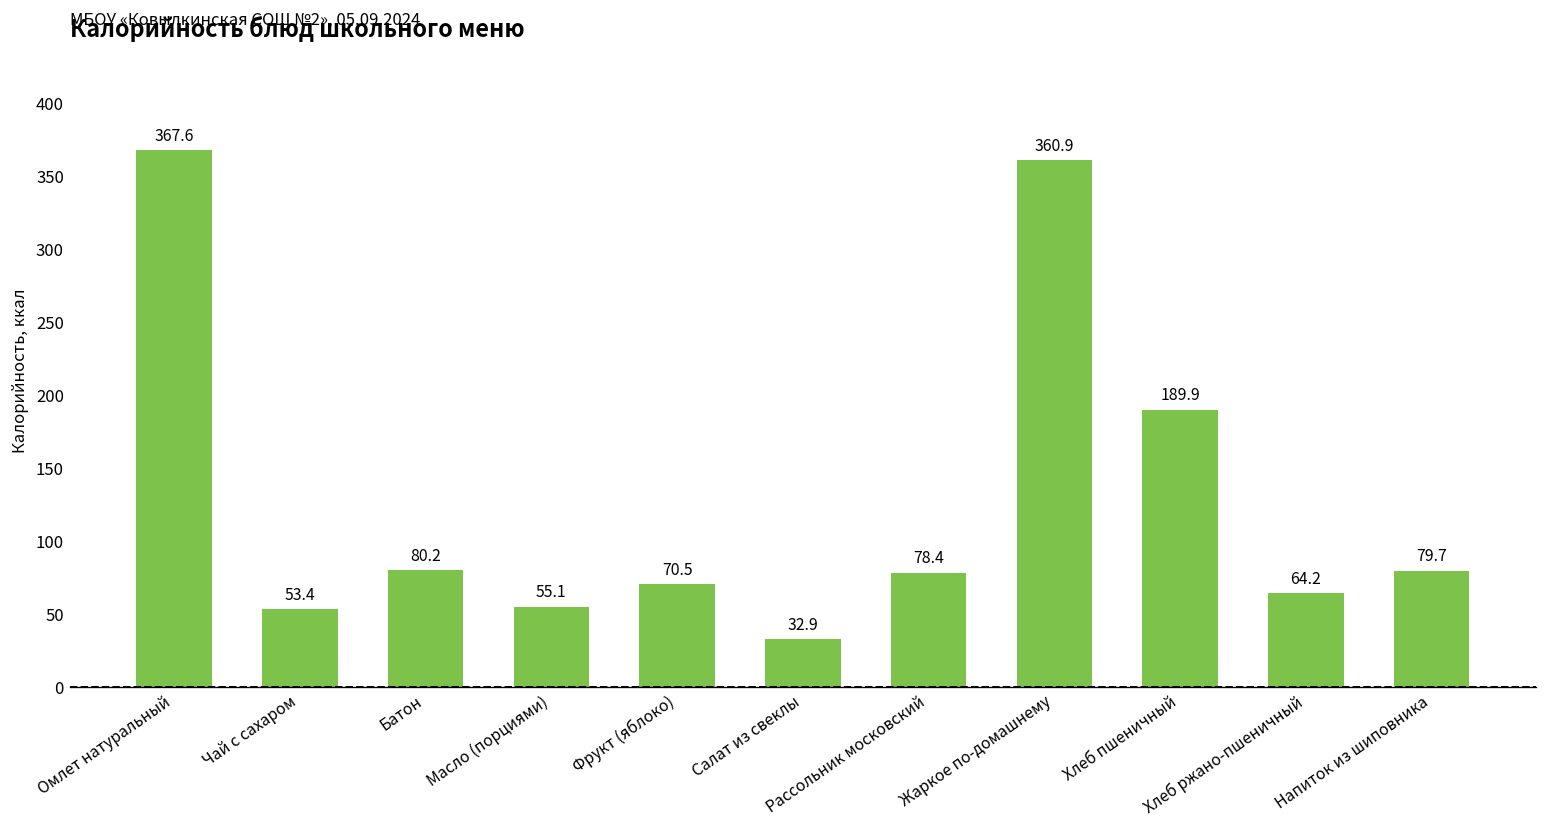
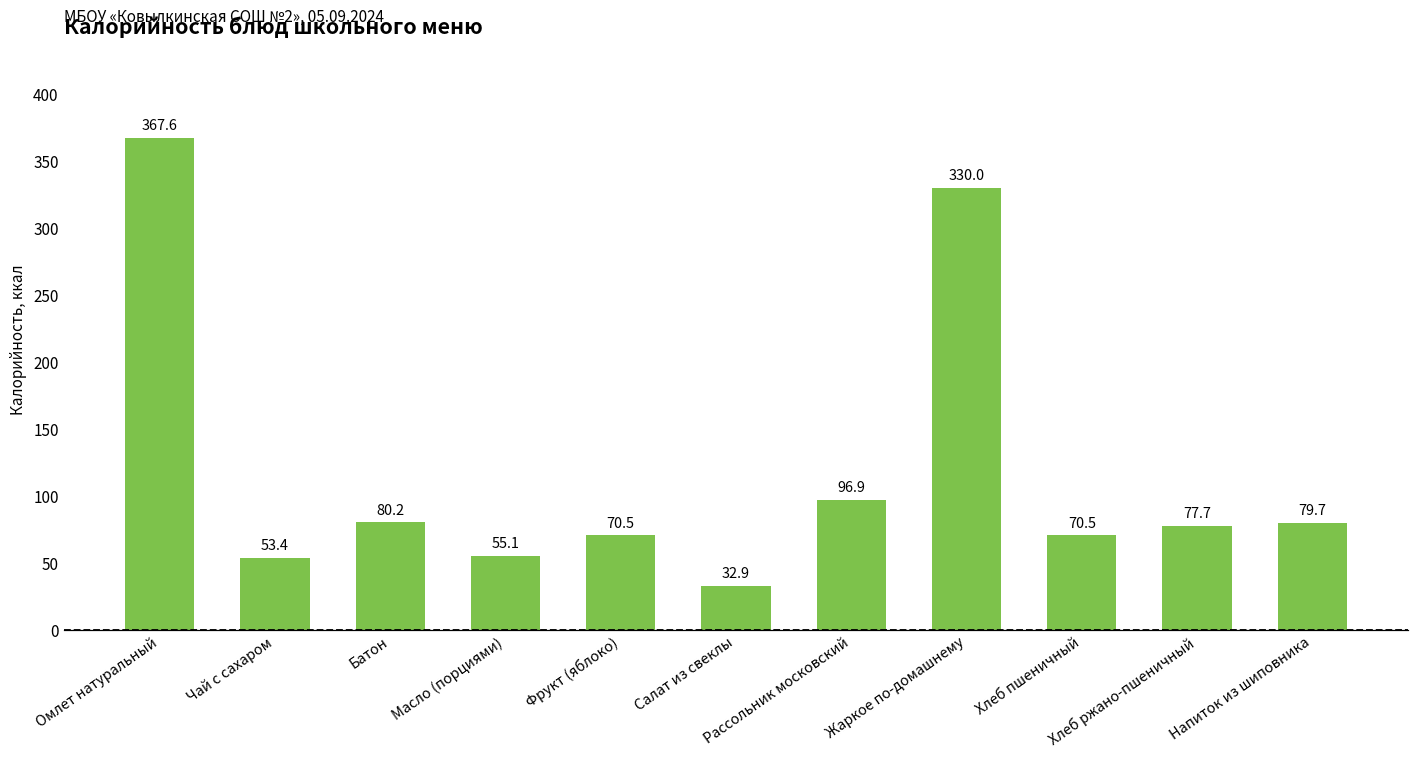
  {
    "Омлет натуральный": 367.6,
    "Чай с сахаром": 53.4,
    "Батон": 80.2,
    "Масло (порциями)": 55.1,
    "Фрукт (яблоко)": 70.5,
    "Салат из свеклы": 32.9,
-   "Рассольник московский": 78.4,
-   "Жаркое по-домашнему": 360.9,
-   "Хлеб пшеничный": 189.9,
-   "Хлеб ржано-пшеничный": 64.2,
+   "Рассольник московский": 96.9,
+   "Жаркое по-домашнему": 330.0,
+   "Хлеб пшеничный": 70.5,
+   "Хлеб ржано-пшеничный": 77.7,
    "Напиток из шиповника": 79.7
  }
